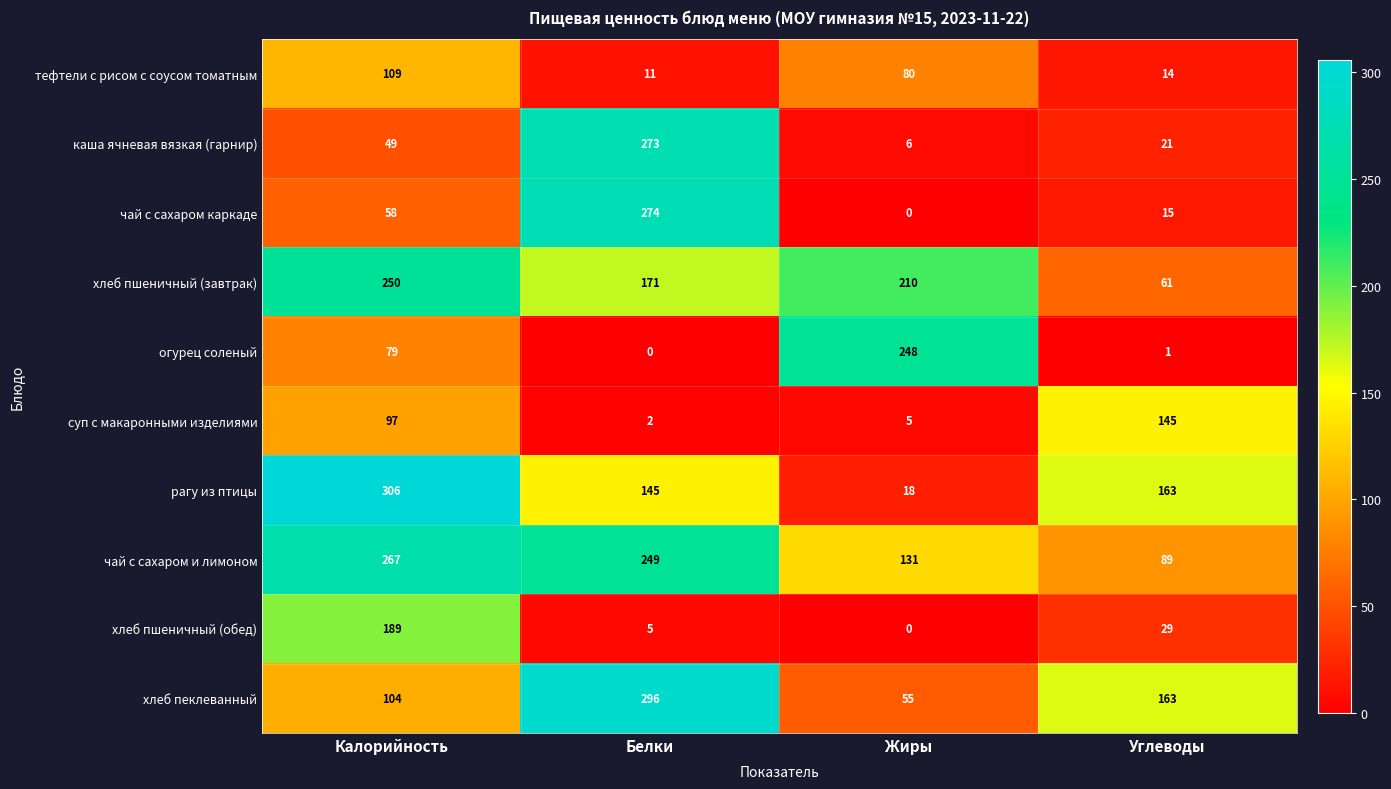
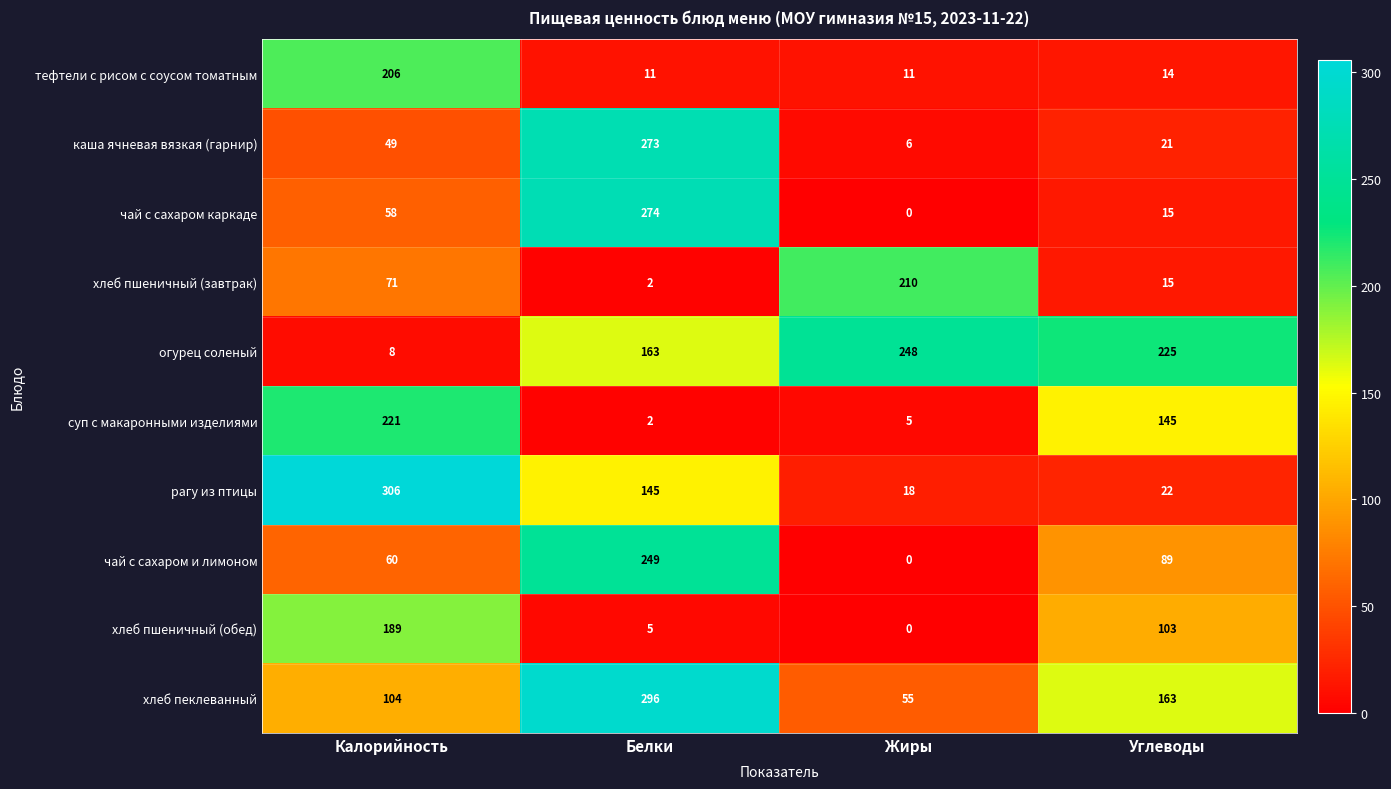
  {
    "тефтели с рисом с соусом томатным": {
-     "Калорийность": 109,
+     "Калорийность": 206,
      "Белки": 11,
-     "Жиры": 80,
+     "Жиры": 11,
      "Углеводы": 14
    },
    "каша ячневая вязкая (гарнир)": {
      "Калорийность": 49,
      "Белки": 273,
      "Жиры": 6,
      "Углеводы": 21
    },
    "чай с сахаром каркаде": {
      "Калорийность": 58,
      "Белки": 274,
      "Жиры": 0,
      "Углеводы": 15
    },
    "хлеб пшеничный (завтрак)": {
-     "Калорийность": 250,
-     "Белки": 171,
+     "Калорийность": 71,
+     "Белки": 2,
      "Жиры": 210,
-     "Углеводы": 61
+     "Углеводы": 15
    },
    "огурец соленый": {
-     "Калорийность": 79,
-     "Белки": 0,
+     "Калорийность": 8,
+     "Белки": 163,
      "Жиры": 248,
-     "Углеводы": 1
+     "Углеводы": 225
    },
    "суп с макаронными изделиями": {
-     "Калорийность": 97,
+     "Калорийность": 221,
      "Белки": 2,
      "Жиры": 5,
      "Углеводы": 145
    },
    "рагу из птицы": {
      "Калорийность": 306,
      "Белки": 145,
      "Жиры": 18,
-     "Углеводы": 163
+     "Углеводы": 22
    },
    "чай с сахаром и лимоном": {
-     "Калорийность": 267,
+     "Калорийность": 60,
      "Белки": 249,
-     "Жиры": 131,
+     "Жиры": 0,
      "Углеводы": 89
    },
    "хлеб пшеничный (обед)": {
      "Калорийность": 189,
      "Белки": 5,
      "Жиры": 0,
-     "Углеводы": 29
+     "Углеводы": 103
    },
    "хлеб пеклеванный": {
      "Калорийность": 104,
      "Белки": 296,
      "Жиры": 55,
      "Углеводы": 163
    }
  }
